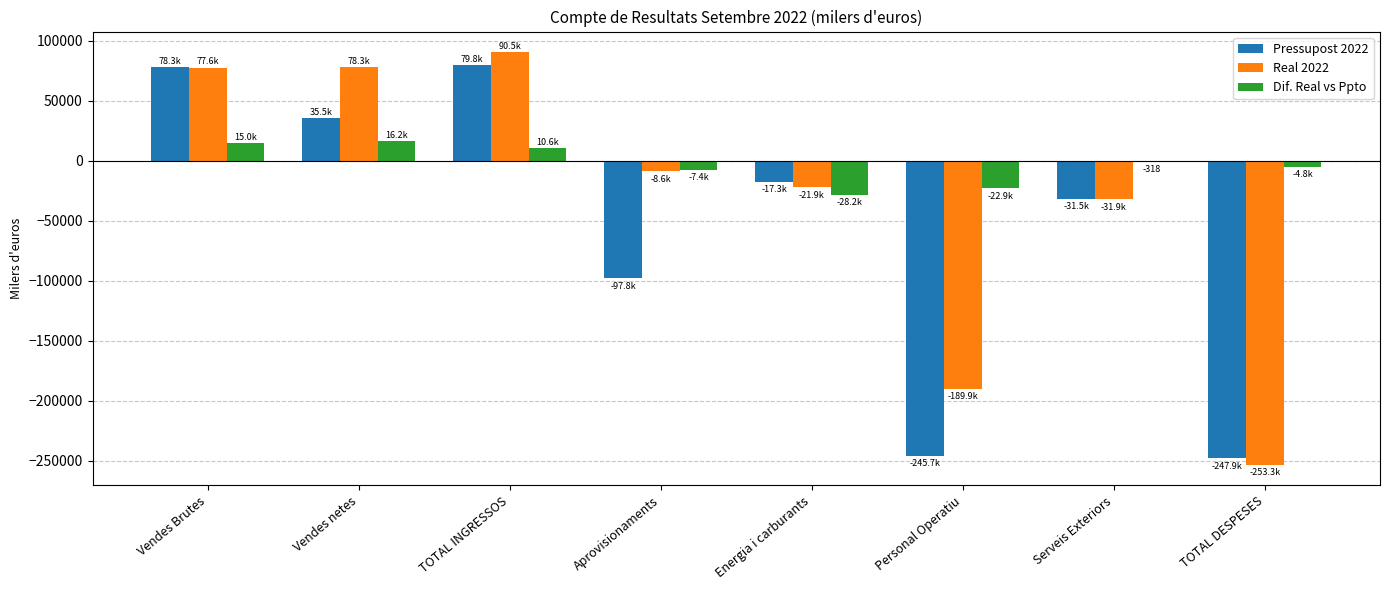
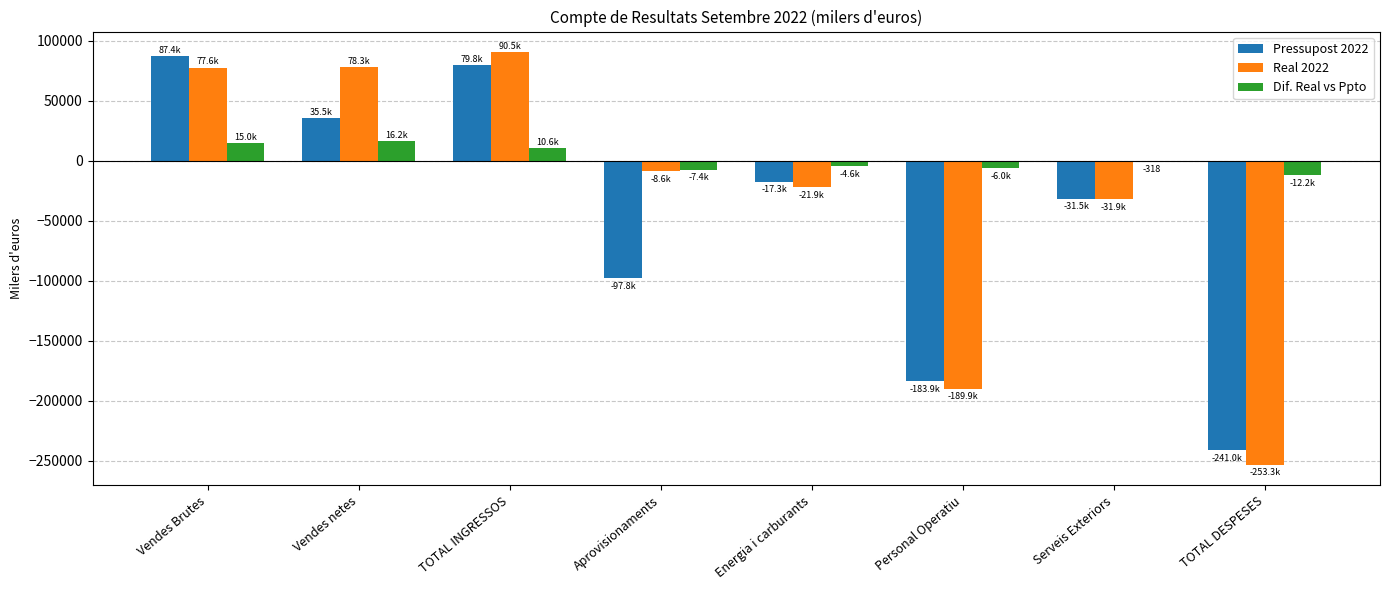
  {
    "Pressupost 2022": {
-     "Vendes Brutes": "78.3k",
+     "Vendes Brutes": "87.4k",
      "Vendes netes": "35.5k",
      "TOTAL INGRESSOS": "79.8k",
      "Aprovisionaments": "-97.8k",
      "Energia i carburants": "-17.3k",
-     "Personal Operatiu": "-245.7k",
+     "Personal Operatiu": "-183.9k",
      "Serveis Exteriors": "-31.5k",
-     "TOTAL DESPESES": "-247.9k"
+     "TOTAL DESPESES": "-241.0k"
    },
    "Real 2022": {
      "Vendes Brutes": "77.6k",
      "Vendes netes": "78.3k",
      "TOTAL INGRESSOS": "90.5k",
      "Aprovisionaments": "-8.6k",
      "Energia i carburants": "-21.9k",
      "Personal Operatiu": "-189.9k",
      "Serveis Exteriors": "-31.9k",
      "TOTAL DESPESES": "-253.3k"
    },
    "Dif. Real vs Ppto": {
      "Vendes Brutes": "15.0k",
      "Vendes netes": "16.2k",
      "TOTAL INGRESSOS": "10.6k",
      "Aprovisionaments": "-7.4k",
-     "Energia i carburants": "-28.2k",
-     "Personal Operatiu": "-22.9k",
+     "Energia i carburants": "-4.6k",
+     "Personal Operatiu": "-6.0k",
      "Serveis Exteriors": "-318",
-     "TOTAL DESPESES": "-4.8k"
+     "TOTAL DESPESES": "-12.2k"
    }
  }
